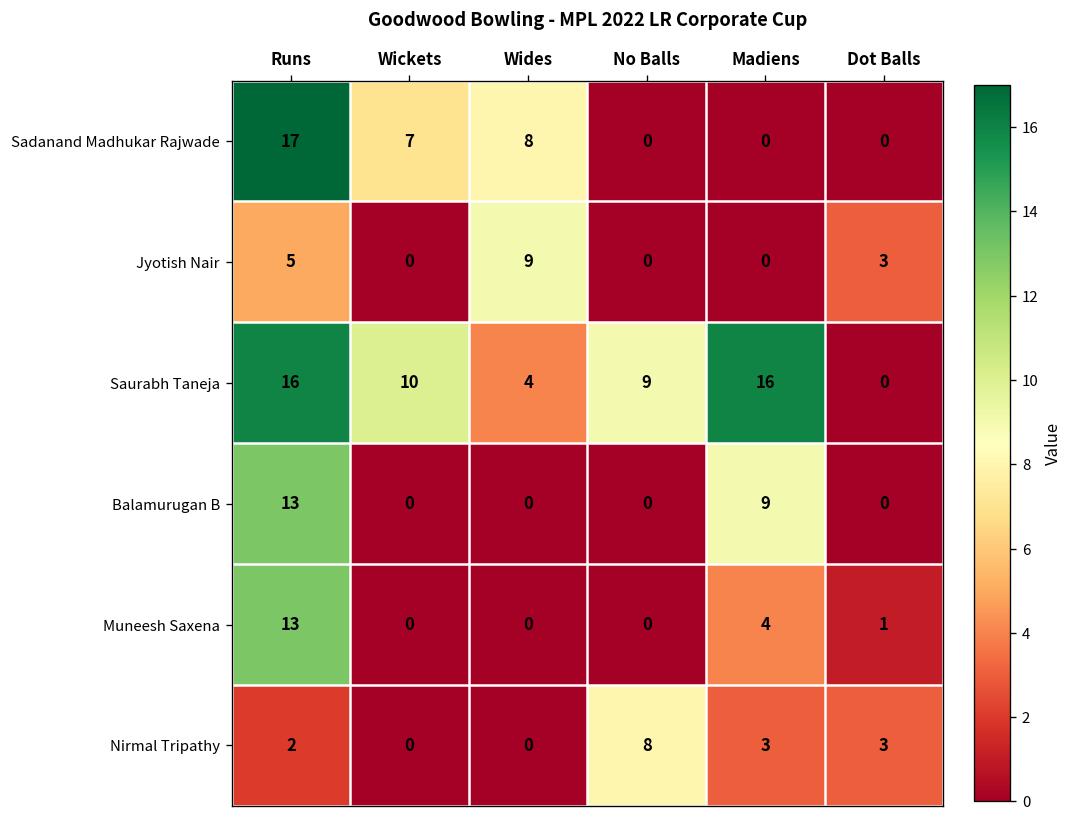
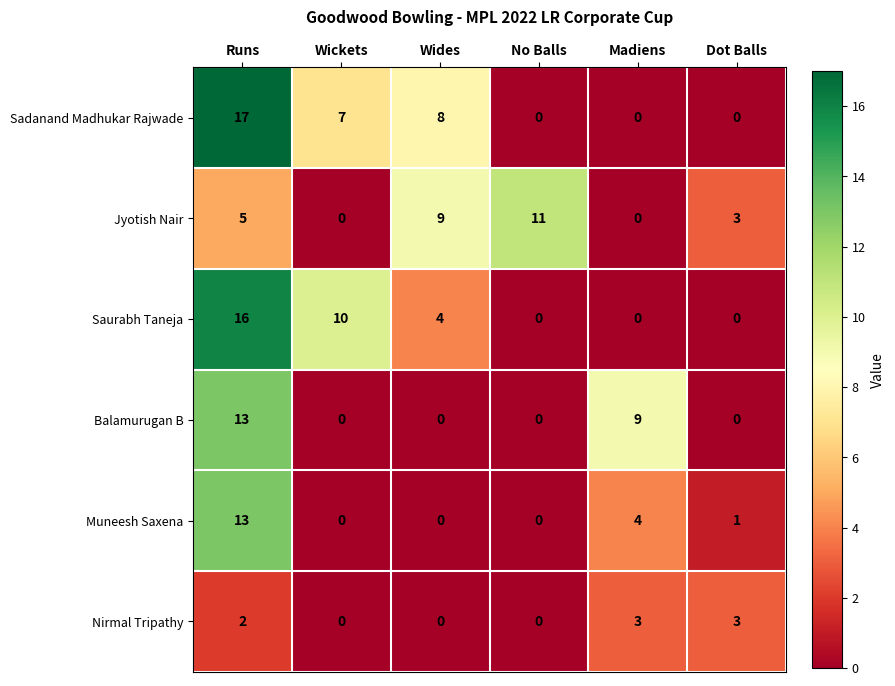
  {
    "Sadanand Madhukar Rajwade": {
      "Runs": 17,
      "Wickets": 7,
      "Wides": 8,
      "No Balls": 0,
      "Madiens": 0,
      "Dot Balls": 0
    },
    "Jyotish Nair": {
      "Runs": 5,
      "Wickets": 0,
      "Wides": 9,
-     "No Balls": 0,
+     "No Balls": 11,
      "Madiens": 0,
      "Dot Balls": 3
    },
    "Saurabh Taneja": {
      "Runs": 16,
      "Wickets": 10,
      "Wides": 4,
-     "No Balls": 9,
-     "Madiens": 16,
+     "No Balls": 0,
+     "Madiens": 0,
      "Dot Balls": 0
    },
    "Balamurugan B": {
      "Runs": 13,
      "Wickets": 0,
      "Wides": 0,
      "No Balls": 0,
      "Madiens": 9,
      "Dot Balls": 0
    },
    "Muneesh Saxena": {
      "Runs": 13,
      "Wickets": 0,
      "Wides": 0,
      "No Balls": 0,
      "Madiens": 4,
      "Dot Balls": 1
    },
    "Nirmal Tripathy": {
      "Runs": 2,
      "Wickets": 0,
      "Wides": 0,
-     "No Balls": 8,
+     "No Balls": 0,
      "Madiens": 3,
      "Dot Balls": 3
    }
  }
